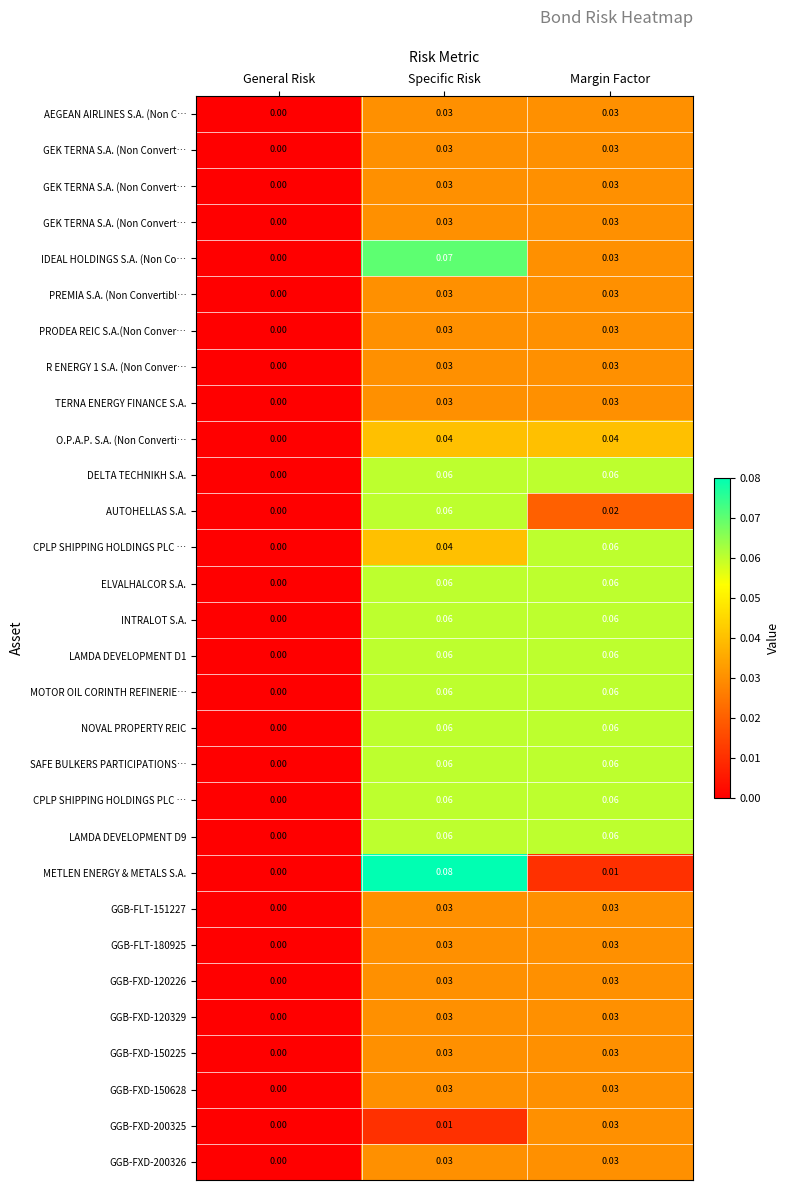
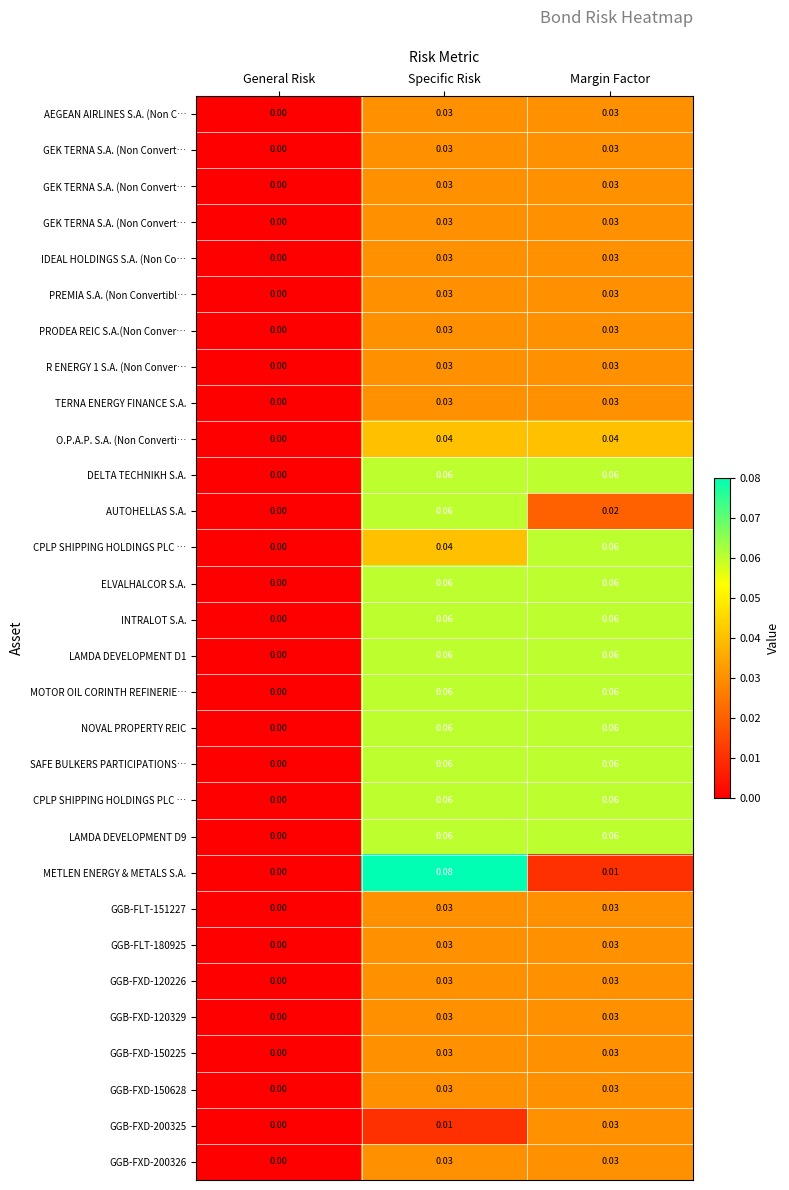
  {
    "AEGEAN AIRLINES S.A. (Non C…": {
      "General Risk": 0.00,
      "Specific Risk": 0.03,
      "Margin Factor": 0.03
    },
    "IDEAL HOLDINGS S.A. (Non Co…": {
      "General Risk": 0.00,
-     "Specific Risk": 0.07,
+     "Specific Risk": 0.03,
      "Margin Factor": 0.03
    },
    "PREMIA S.A. (Non Convertibl…": {
      "General Risk": 0.00,
      "Specific Risk": 0.03,
      "Margin Factor": 0.03
    },
    "PRODEA REIC S.A.(Non Conver…": {
      "General Risk": 0.00,
      "Specific Risk": 0.03,
      "Margin Factor": 0.03
    },
    "R ENERGY 1 S.A. (Non Conver…": {
      "General Risk": 0.00,
      "Specific Risk": 0.03,
      "Margin Factor": 0.03
    },
    "TERNA ENERGY FINANCE S.A.": {
      "General Risk": 0.00,
      "Specific Risk": 0.03,
      "Margin Factor": 0.03
    },
    "O.P.A.P. S.A. (Non Converti…": {
      "General Risk": 0.00,
      "Specific Risk": 0.04,
      "Margin Factor": 0.04
    },
    "DELTA TECHNIKH S.A.": {
      "General Risk": 0.00,
      "Specific Risk": 0.06,
      "Margin Factor": 0.06
    },
    "AUTOHELLAS S.A.": {
      "General Risk": 0.00,
      "Specific Risk": 0.06,
      "Margin Factor": 0.02
    },
    "ELVALHALCOR S.A.": {
      "General Risk": 0.00,
      "Specific Risk": 0.06,
      "Margin Factor": 0.06
    },
    "INTRALOT S.A.": {
      "General Risk": 0.00,
      "Specific Risk": 0.06,
      "Margin Factor": 0.06
    },
    "LAMDA DEVELOPMENT D1": {
      "General Risk": 0.00,
      "Specific Risk": 0.06,
      "Margin Factor": 0.06
    },
    "MOTOR OIL CORINTH REFINERIE…": {
      "General Risk": 0.00,
      "Specific Risk": 0.06,
      "Margin Factor": 0.06
    },
    "NOVAL PROPERTY REIC": {
      "General Risk": 0.00,
      "Specific Risk": 0.06,
      "Margin Factor": 0.06
    },
    "SAFE BULKERS PARTICIPATIONS…": {
      "General Risk": 0.00,
      "Specific Risk": 0.06,
      "Margin Factor": 0.06
    },
    "LAMDA DEVELOPMENT D9": {
      "General Risk": 0.00,
      "Specific Risk": 0.06,
      "Margin Factor": 0.06
    },
    "METLEN ENERGY & METALS S.A.": {
      "General Risk": 0.00,
      "Specific Risk": 0.08,
      "Margin Factor": 0.01
    },
    "GGB-FLT-151227": {
      "General Risk": 0.00,
      "Specific Risk": 0.03,
      "Margin Factor": 0.03
    },
    "GGB-FLT-180925": {
      "General Risk": 0.00,
      "Specific Risk": 0.03,
      "Margin Factor": 0.03
    },
    "GGB-FXD-120226": {
      "General Risk": 0.00,
      "Specific Risk": 0.03,
      "Margin Factor": 0.03
    },
    "GGB-FXD-120329": {
      "General Risk": 0.00,
      "Specific Risk": 0.03,
      "Margin Factor": 0.03
    },
    "GGB-FXD-150225": {
      "General Risk": 0.00,
      "Specific Risk": 0.03,
      "Margin Factor": 0.03
    },
    "GGB-FXD-150628": {
      "General Risk": 0.00,
      "Specific Risk": 0.03,
      "Margin Factor": 0.03
    },
    "GGB-FXD-200325": {
      "General Risk": 0.00,
      "Specific Risk": 0.01,
      "Margin Factor": 0.03
    },
    "GGB-FXD-200326": {
      "General Risk": 0.00,
      "Specific Risk": 0.03,
      "Margin Factor": 0.03
    }
  }
